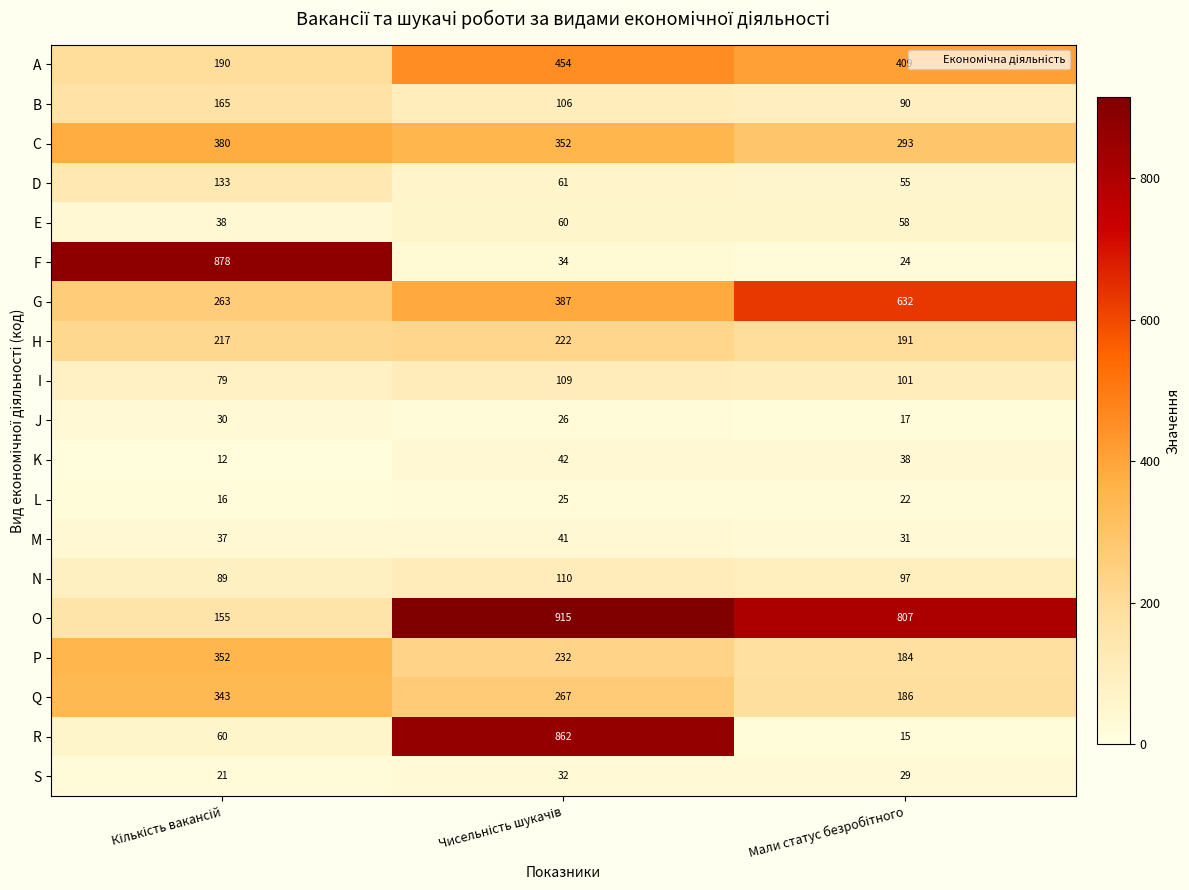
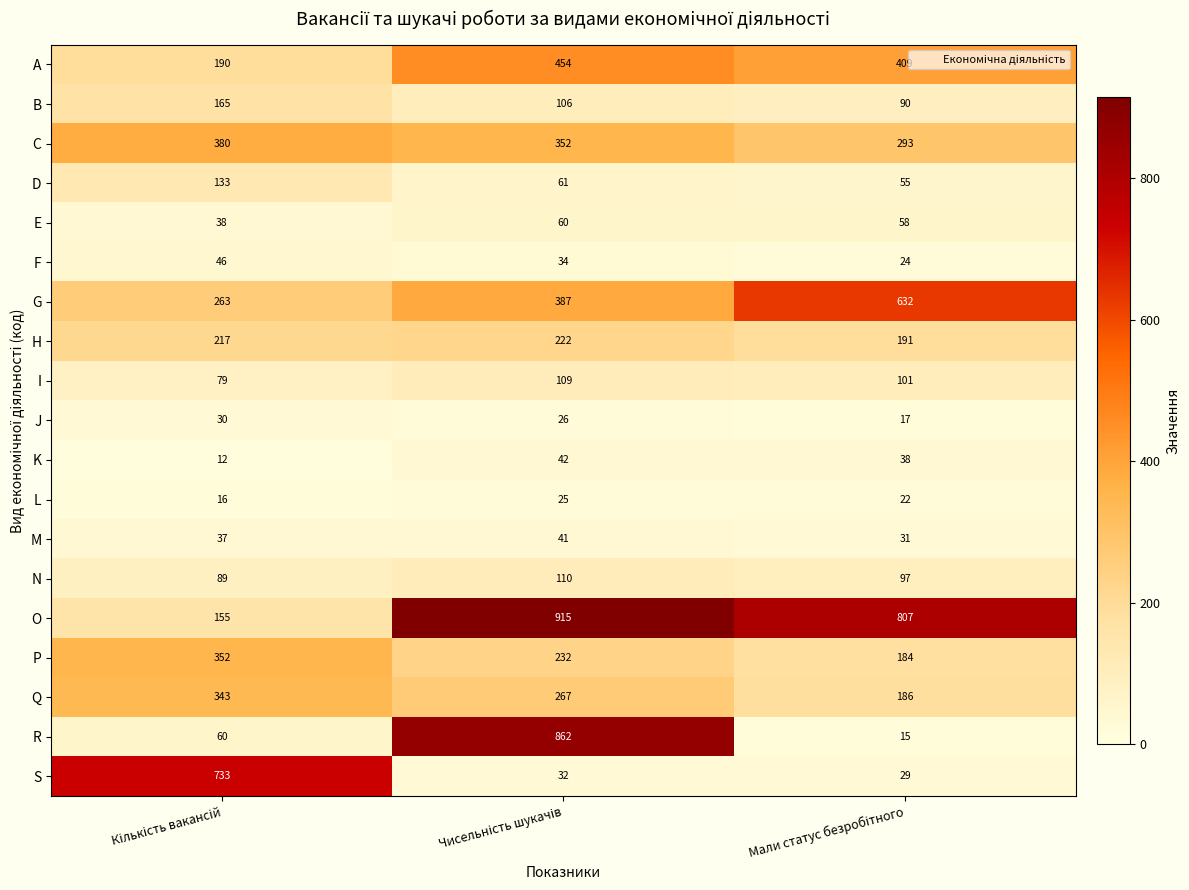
  {
    "A": {
      "Кількість вакансій": 190,
      "Чисельність шукачів": 454
    },
    "B": {
      "Кількість вакансій": 165,
      "Чисельність шукачів": 106,
      "Мали статус безробітного": 90
    },
    "C": {
      "Кількість вакансій": 380,
      "Чисельність шукачів": 352,
      "Мали статус безробітного": 293
    },
    "D": {
      "Кількість вакансій": 133,
      "Чисельність шукачів": 61,
      "Мали статус безробітного": 55
    },
    "E": {
      "Кількість вакансій": 38,
      "Чисельність шукачів": 60,
      "Мали статус безробітного": 58
    },
    "F": {
-     "Кількість вакансій": 878,
+     "Кількість вакансій": 46,
      "Чисельність шукачів": 34,
      "Мали статус безробітного": 24
    },
    "G": {
      "Кількість вакансій": 263,
      "Чисельність шукачів": 387,
      "Мали статус безробітного": 632
    },
    "H": {
      "Кількість вакансій": 217,
      "Чисельність шукачів": 222,
      "Мали статус безробітного": 191
    },
    "I": {
      "Кількість вакансій": 79,
      "Чисельність шукачів": 109,
      "Мали статус безробітного": 101
    },
    "J": {
      "Кількість вакансій": 30,
      "Чисельність шукачів": 26,
      "Мали статус безробітного": 17
    },
    "K": {
      "Кількість вакансій": 12,
      "Чисельність шукачів": 42,
      "Мали статус безробітного": 38
    },
    "L": {
      "Кількість вакансій": 16,
      "Чисельність шукачів": 25,
      "Мали статус безробітного": 22
    },
    "M": {
      "Кількість вакансій": 37,
      "Чисельність шукачів": 41,
      "Мали статус безробітного": 31
    },
    "N": {
      "Кількість вакансій": 89,
      "Чисельність шукачів": 110,
      "Мали статус безробітного": 97
    },
    "O": {
      "Кількість вакансій": 155,
      "Чисельність шукачів": 915,
      "Мали статус безробітного": 807
    },
    "P": {
      "Кількість вакансій": 352,
      "Чисельність шукачів": 232,
      "Мали статус безробітного": 184
    },
    "Q": {
      "Кількість вакансій": 343,
      "Чисельність шукачів": 267,
      "Мали статус безробітного": 186
    },
    "R": {
      "Кількість вакансій": 60,
      "Чисельність шукачів": 862,
      "Мали статус безробітного": 15
    },
    "S": {
-     "Кількість вакансій": 21,
+     "Кількість вакансій": 733,
      "Чисельність шукачів": 32,
      "Мали статус безробітного": 29
    }
  }
